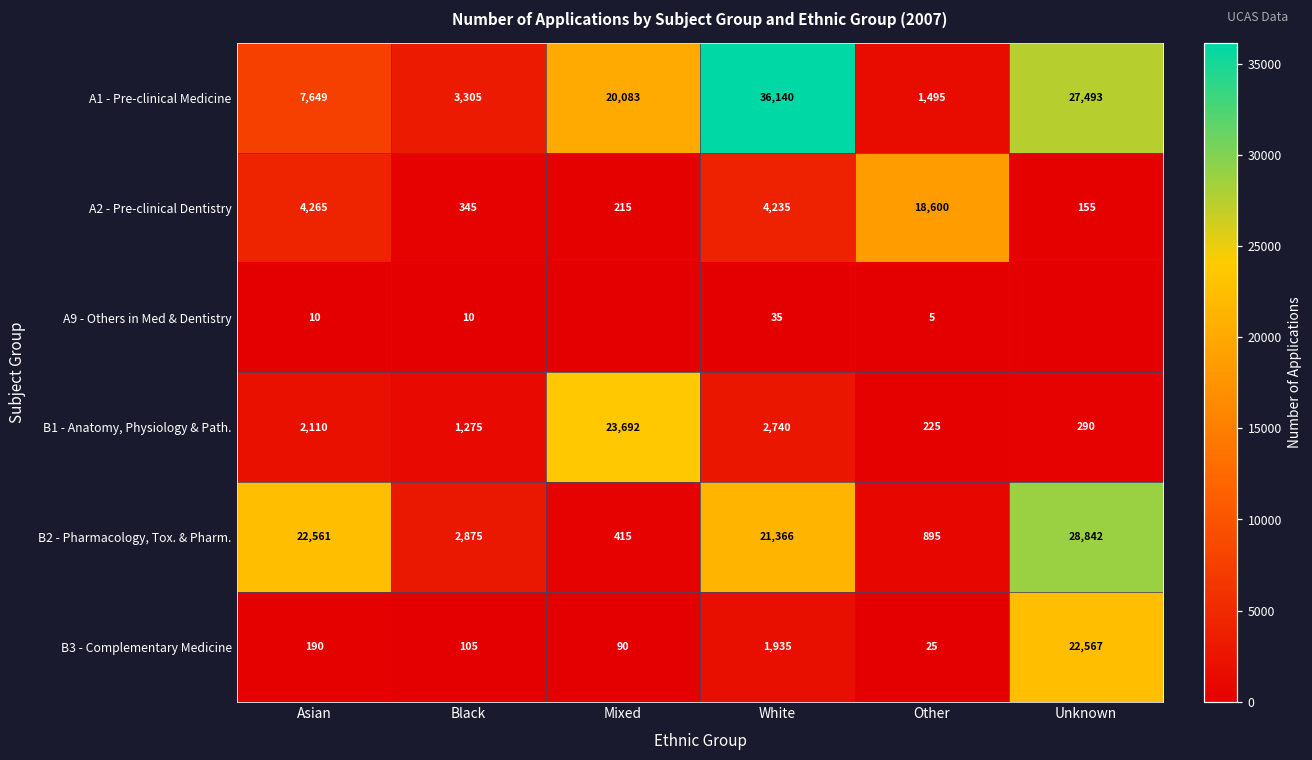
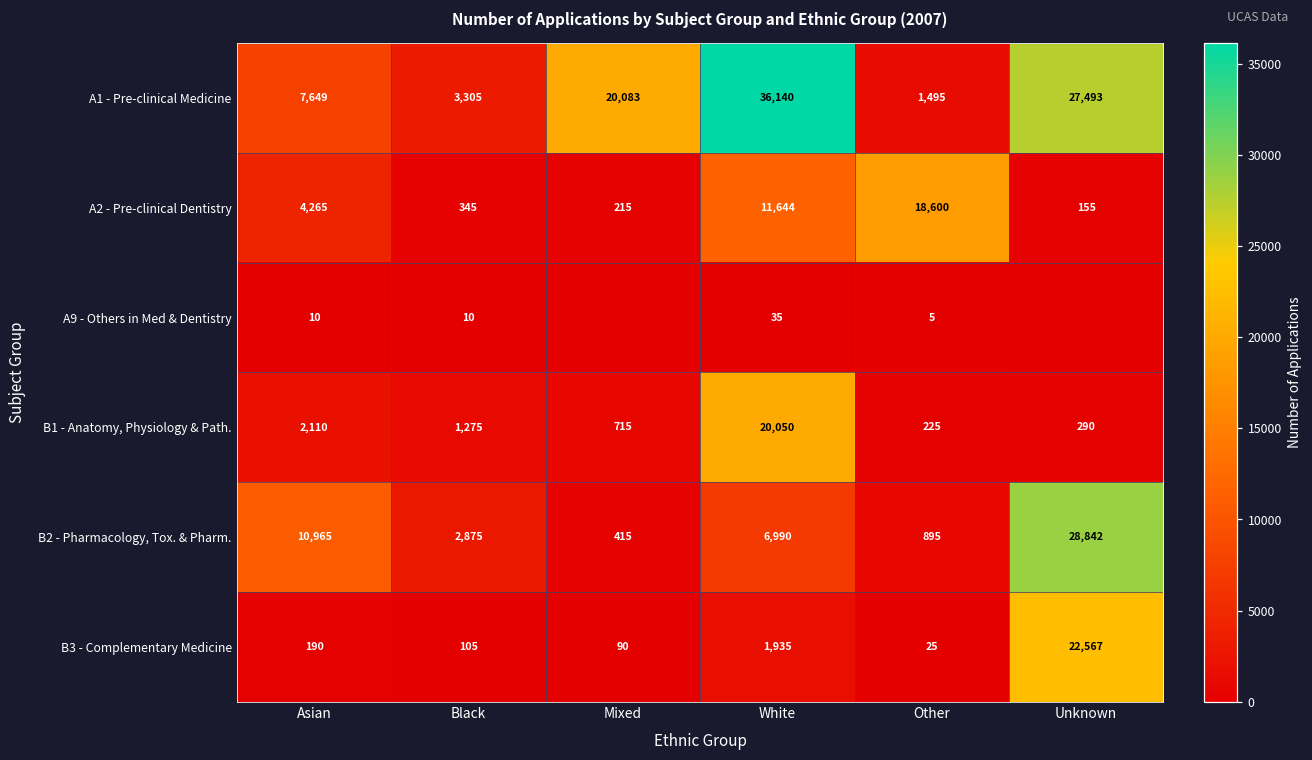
  {
    "A1 - Pre-clinical Medicine": {
      "Asian": "7,649",
      "Black": "3,305",
      "Mixed": "20,083",
      "White": "36,140",
      "Other": "1,495",
      "Unknown": "27,493"
    },
    "A2 - Pre-clinical Dentistry": {
      "Asian": "4,265",
      "Black": "345",
      "Mixed": "215",
-     "White": "4,235",
+     "White": "11,644",
      "Other": "18,600",
      "Unknown": "155"
    },
    "A9 - Others in Med & Dentistry": {
      "Asian": "10",
      "Black": "10",
      "White": "35",
      "Other": "5"
    },
    "B1 - Anatomy, Physiology & Path.": {
      "Asian": "2,110",
      "Black": "1,275",
-     "Mixed": "23,692",
-     "White": "2,740",
+     "Mixed": "715",
+     "White": "20,050",
      "Other": "225",
      "Unknown": "290"
    },
    "B2 - Pharmacology, Tox. & Pharm.": {
-     "Asian": "22,561",
+     "Asian": "10,965",
      "Black": "2,875",
      "Mixed": "415",
-     "White": "21,366",
+     "White": "6,990",
      "Other": "895",
      "Unknown": "28,842"
    },
    "B3 - Complementary Medicine": {
      "Asian": "190",
      "Black": "105",
      "Mixed": "90",
      "White": "1,935",
      "Other": "25",
      "Unknown": "22,567"
    }
  }
